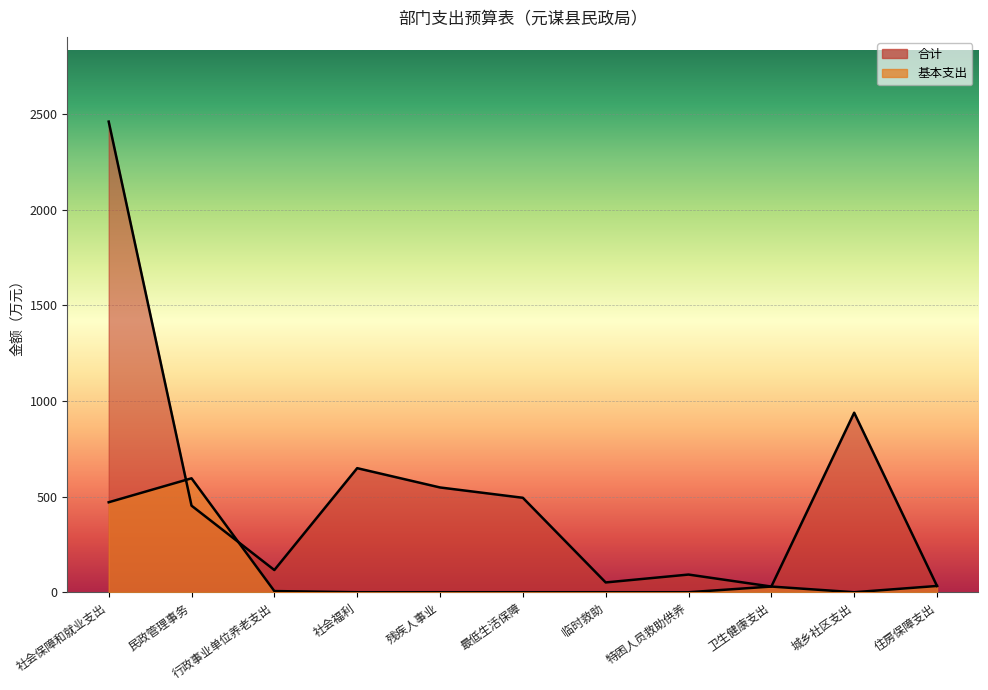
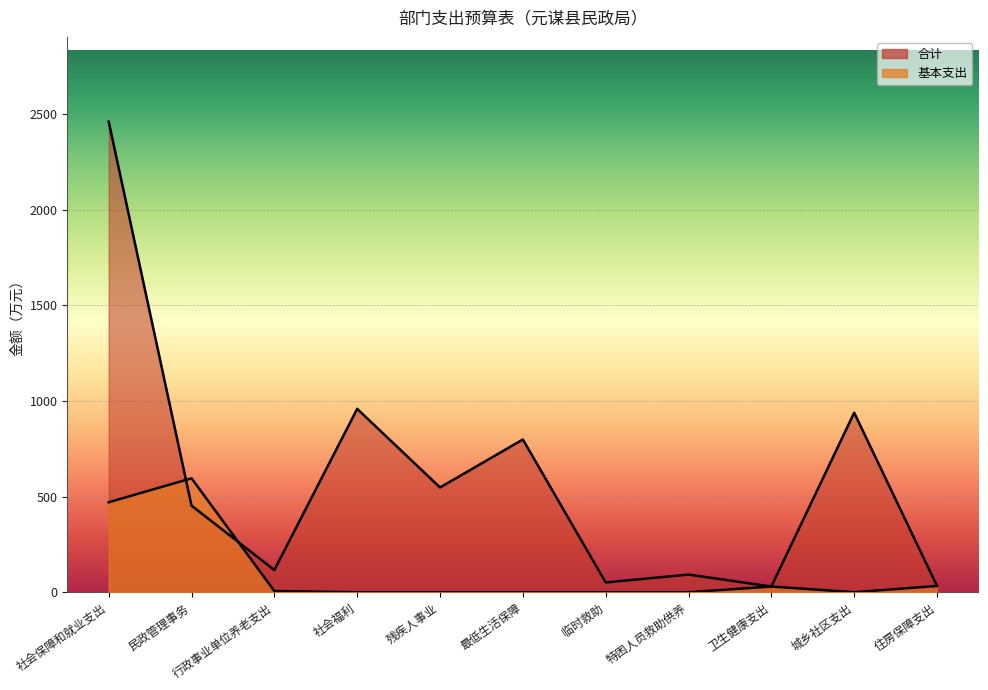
  {
    "合计": {
      "社会保障和就业支出": 2460,
      "民政管理事务": 450,
      "行政事业单位养老支出": 120,
-     "社会福利": 650,
+     "社会福利": 960,
      "残疾人事业": 550,
-     "最低生活保障": 490,
+     "最低生活保障": 800,
      "临时救助": 50,
      "特困人员救助供养": 90,
      "城乡社区支出": 940
    },
    "基本支出": {
      "社会保障和就业支出": 470,
      "民政管理事务": 600,
      "行政事业单位养老支出": 10,
      "社会福利": 0,
      "残疾人事业": 0,
      "最低生活保障": 0,
      "临时救助": 0,
      "特困人员救助供养": 0,
      "城乡社区支出": 0
    }
  }
